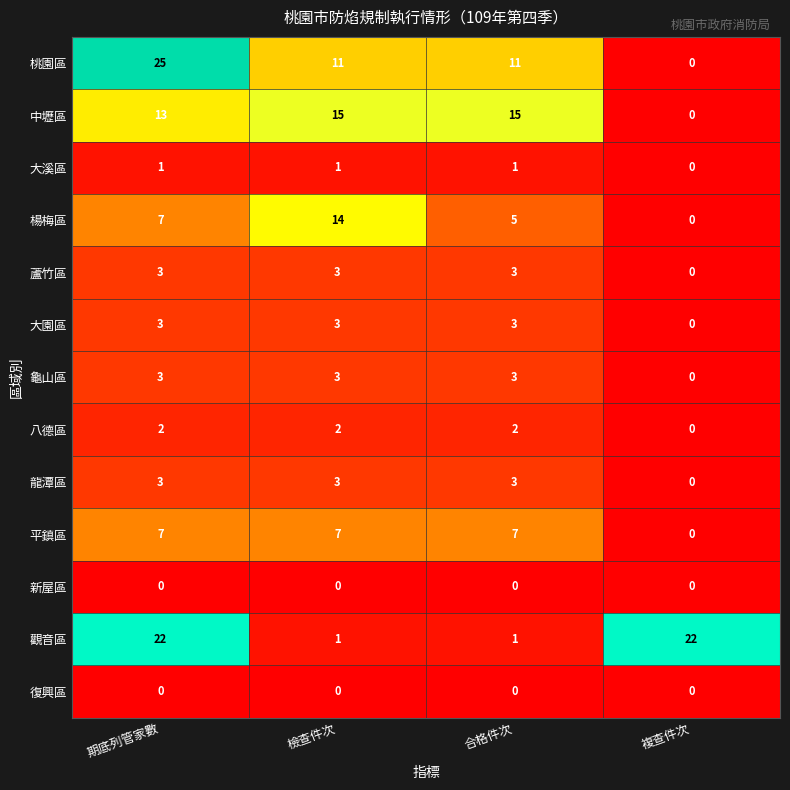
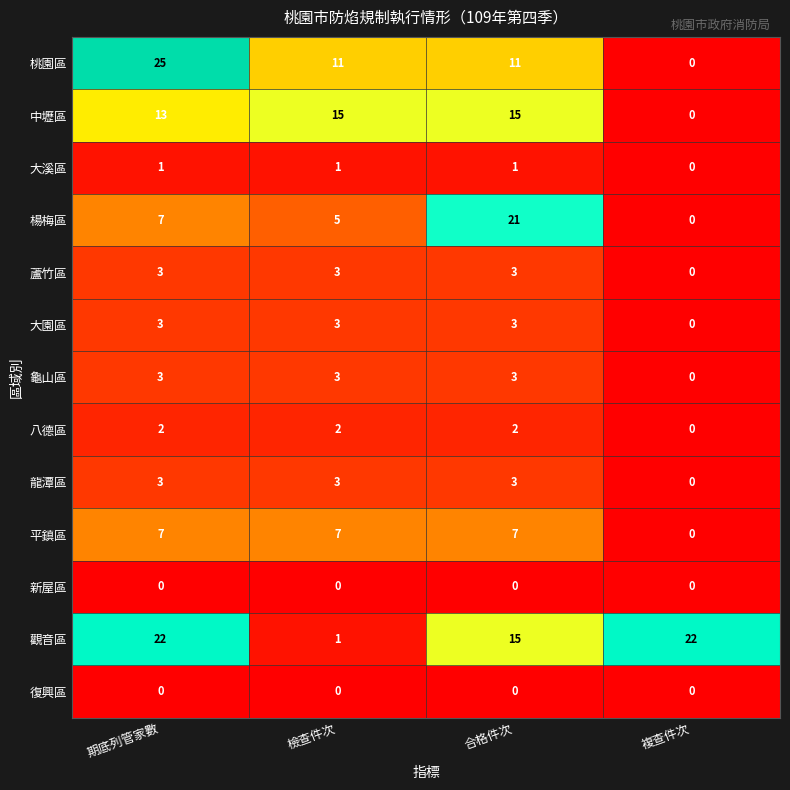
  {
    "桃園區": {
      "期底列管家數": 25,
      "檢查件次": 11,
      "合格件次": 11,
      "複查件次": 0
    },
    "中壢區": {
      "期底列管家數": 13,
      "檢查件次": 15,
      "合格件次": 15,
      "複查件次": 0
    },
    "大溪區": {
      "期底列管家數": 1,
      "檢查件次": 1,
      "合格件次": 1,
      "複查件次": 0
    },
    "楊梅區": {
      "期底列管家數": 7,
-     "檢查件次": 14,
-     "合格件次": 5,
+     "檢查件次": 5,
+     "合格件次": 21,
      "複查件次": 0
    },
    "蘆竹區": {
      "期底列管家數": 3,
      "檢查件次": 3,
      "合格件次": 3,
      "複查件次": 0
    },
    "大園區": {
      "期底列管家數": 3,
      "檢查件次": 3,
      "合格件次": 3,
      "複查件次": 0
    },
    "龜山區": {
      "期底列管家數": 3,
      "檢查件次": 3,
      "合格件次": 3,
      "複查件次": 0
    },
    "八德區": {
      "期底列管家數": 2,
      "檢查件次": 2,
      "合格件次": 2,
      "複查件次": 0
    },
    "龍潭區": {
      "期底列管家數": 3,
      "檢查件次": 3,
      "合格件次": 3,
      "複查件次": 0
    },
    "平鎮區": {
      "期底列管家數": 7,
      "檢查件次": 7,
      "合格件次": 7,
      "複查件次": 0
    },
    "新屋區": {
      "期底列管家數": 0,
      "檢查件次": 0,
      "合格件次": 0,
      "複查件次": 0
    },
    "觀音區": {
      "期底列管家數": 22,
      "檢查件次": 1,
-     "合格件次": 1,
+     "合格件次": 15,
      "複查件次": 22
    },
    "復興區": {
      "期底列管家數": 0,
      "檢查件次": 0,
      "合格件次": 0,
      "複查件次": 0
    }
  }
